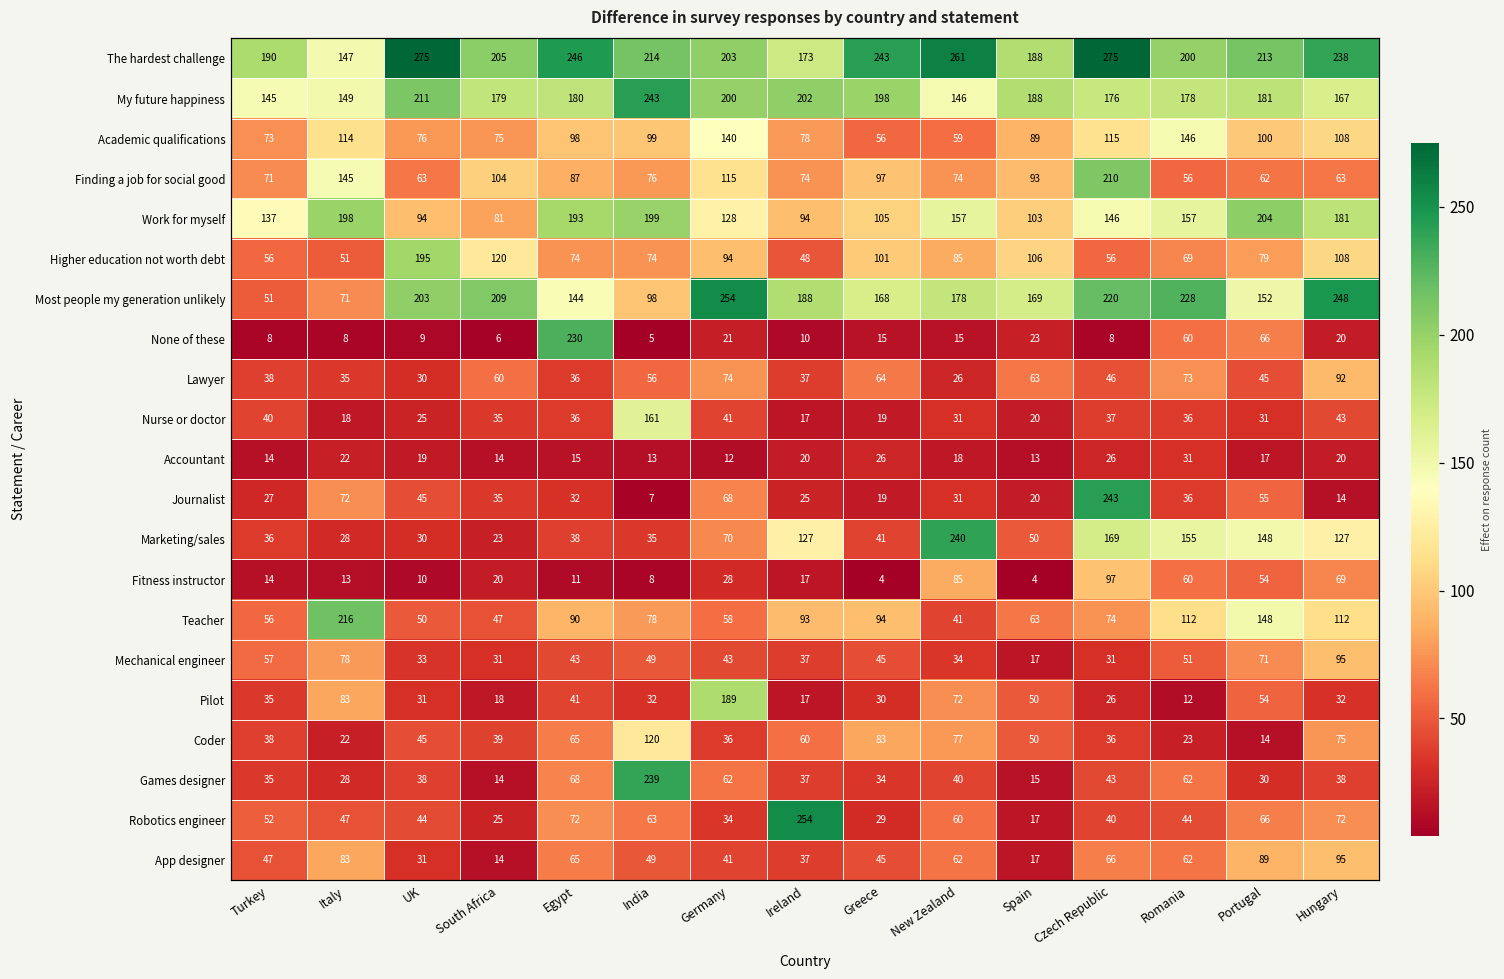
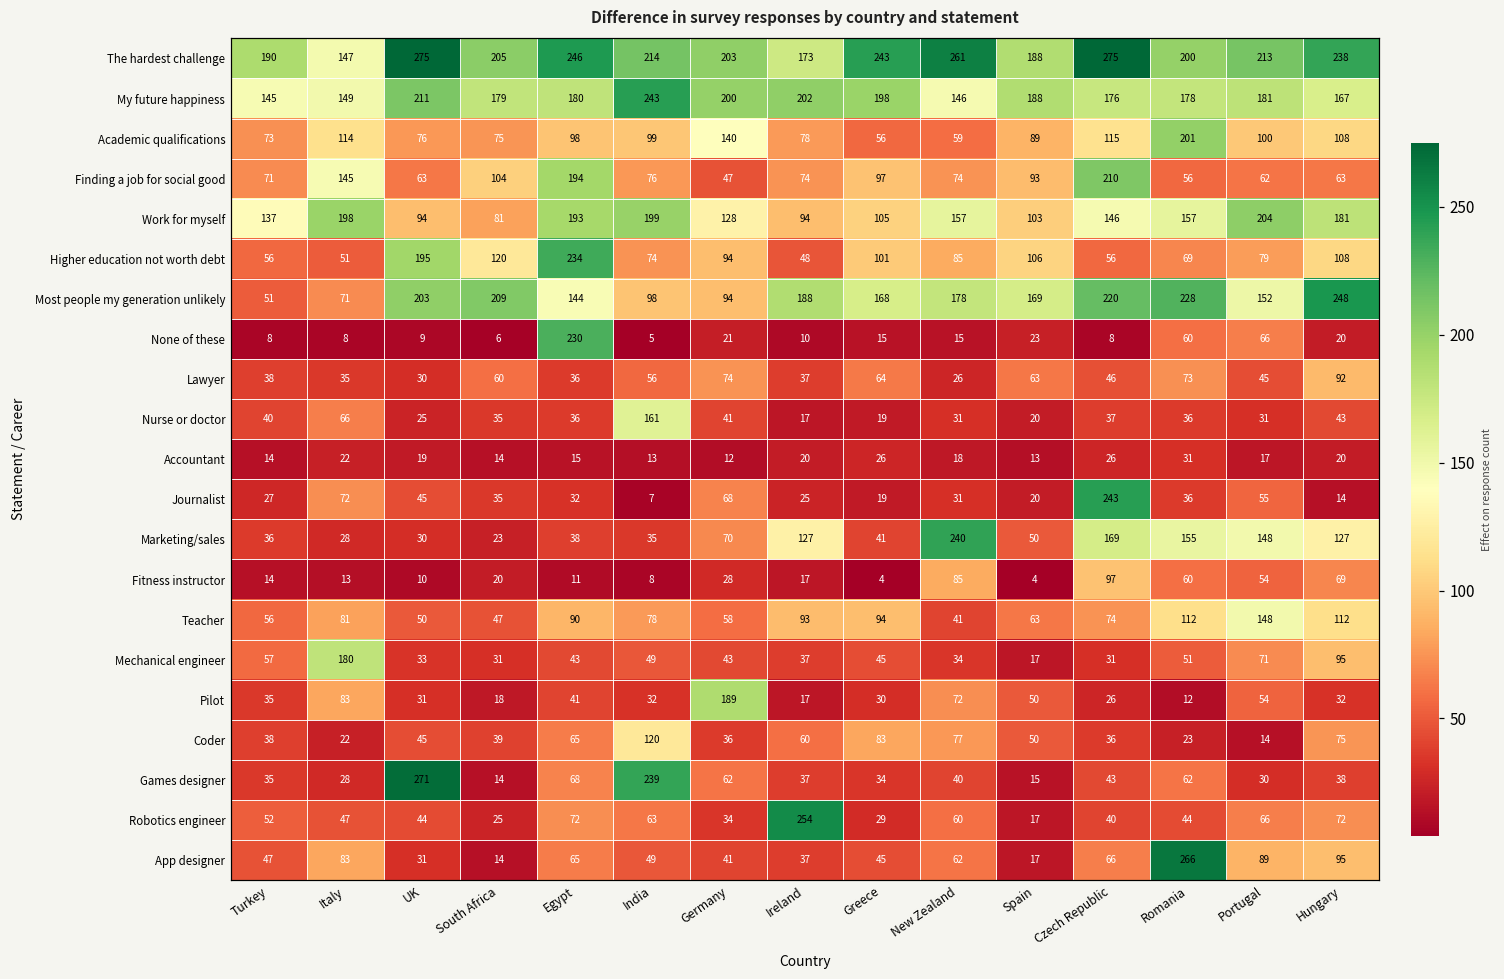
  {
    "Academic qualifications": {
      "Turkey": 73,
      "Italy": 114,
      "UK": 76,
      "South Africa": 75,
      "Egypt": 98,
      "India": 99,
      "Germany": 140,
      "Ireland": 78,
      "Greece": 56,
      "New Zealand": 59,
      "Spain": 89,
      "Czech Republic": 115,
-     "Romania": 146,
+     "Romania": 201,
      "Portugal": 100,
      "Hungary": 108
    },
    "Finding a job for social good": {
      "Turkey": 71,
      "Italy": 145,
      "UK": 63,
      "South Africa": 104,
-     "Egypt": 87,
+     "Egypt": 194,
      "India": 76,
-     "Germany": 115,
+     "Germany": 47,
      "Ireland": 74,
      "Greece": 97,
      "New Zealand": 74,
      "Spain": 93,
      "Czech Republic": 210,
      "Romania": 56,
      "Portugal": 62,
      "Hungary": 63
    },
    "Higher education not worth debt": {
      "Turkey": 56,
      "Italy": 51,
      "UK": 195,
      "South Africa": 120,
-     "Egypt": 74,
+     "Egypt": 234,
      "India": 74,
      "Germany": 94,
      "Ireland": 48,
      "Greece": 101,
      "New Zealand": 85,
      "Spain": 106,
      "Czech Republic": 56,
      "Romania": 69,
      "Portugal": 79,
      "Hungary": 108
    },
    "Most people my generation unlikely": {
      "Turkey": 51,
      "Italy": 71,
      "UK": 203,
      "South Africa": 209,
      "Egypt": 144,
      "India": 98,
-     "Germany": 254,
+     "Germany": 94,
      "Ireland": 188,
      "Greece": 168,
      "New Zealand": 178,
      "Spain": 169,
      "Czech Republic": 220,
      "Romania": 228,
      "Portugal": 152,
      "Hungary": 248
    },
    "Nurse or doctor": {
      "Turkey": 40,
-     "Italy": 18,
+     "Italy": 66,
      "UK": 25,
      "South Africa": 35,
      "Egypt": 36,
      "India": 161,
      "Germany": 41,
      "Ireland": 17,
      "Greece": 19,
      "New Zealand": 31,
      "Spain": 20,
      "Czech Republic": 37,
      "Romania": 36,
      "Portugal": 31,
      "Hungary": 43
    },
    "Teacher": {
      "Turkey": 56,
-     "Italy": 216,
+     "Italy": 81,
      "UK": 50,
      "South Africa": 47,
      "Egypt": 90,
      "India": 78,
      "Germany": 58,
      "Ireland": 93,
      "Greece": 94,
      "New Zealand": 41,
      "Spain": 63,
      "Czech Republic": 74,
      "Romania": 112,
      "Portugal": 148,
      "Hungary": 112
    },
    "Mechanical engineer": {
      "Turkey": 57,
-     "Italy": 78,
+     "Italy": 180,
      "UK": 33,
      "South Africa": 31,
      "Egypt": 43,
      "India": 49,
      "Germany": 43,
      "Ireland": 37,
      "Greece": 45,
      "New Zealand": 34,
      "Spain": 17,
      "Czech Republic": 31,
      "Romania": 51,
      "Portugal": 71,
      "Hungary": 95
    },
    "Games designer": {
      "Turkey": 35,
      "Italy": 28,
-     "UK": 38,
+     "UK": 271,
      "South Africa": 14,
      "Egypt": 68,
      "India": 239,
      "Germany": 62,
      "Ireland": 37,
      "Greece": 34,
      "New Zealand": 40,
      "Spain": 15,
      "Czech Republic": 43,
      "Romania": 62,
      "Portugal": 30,
      "Hungary": 38
    },
    "App designer": {
      "Turkey": 47,
      "Italy": 83,
      "UK": 31,
      "South Africa": 14,
      "Egypt": 65,
      "India": 49,
      "Germany": 41,
      "Ireland": 37,
      "Greece": 45,
      "New Zealand": 62,
      "Spain": 17,
      "Czech Republic": 66,
-     "Romania": 62,
+     "Romania": 266,
      "Portugal": 89,
      "Hungary": 95
    }
  }
